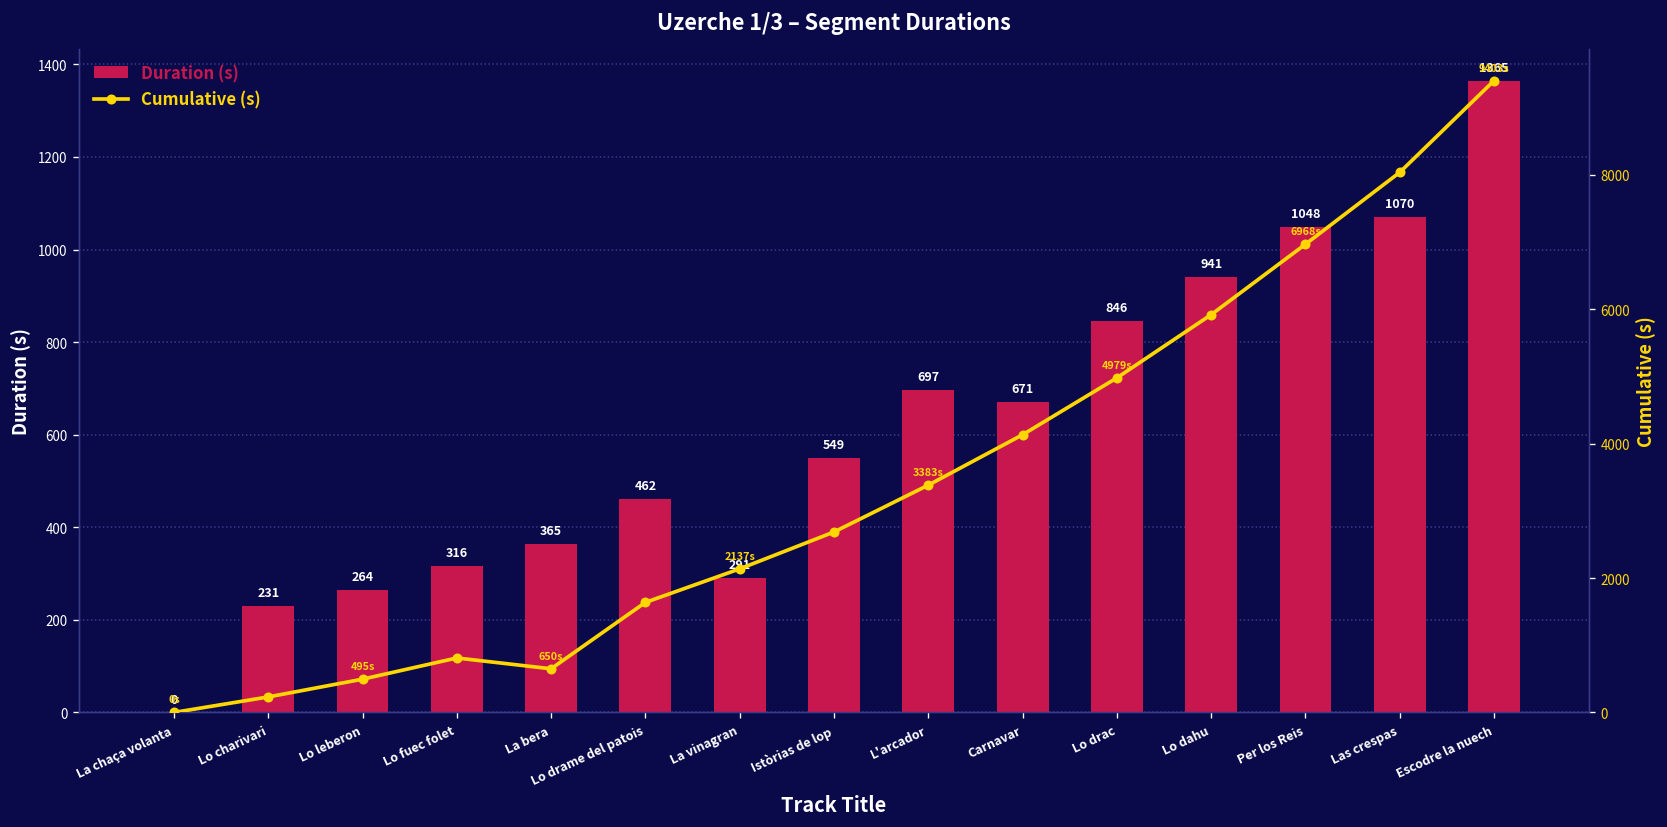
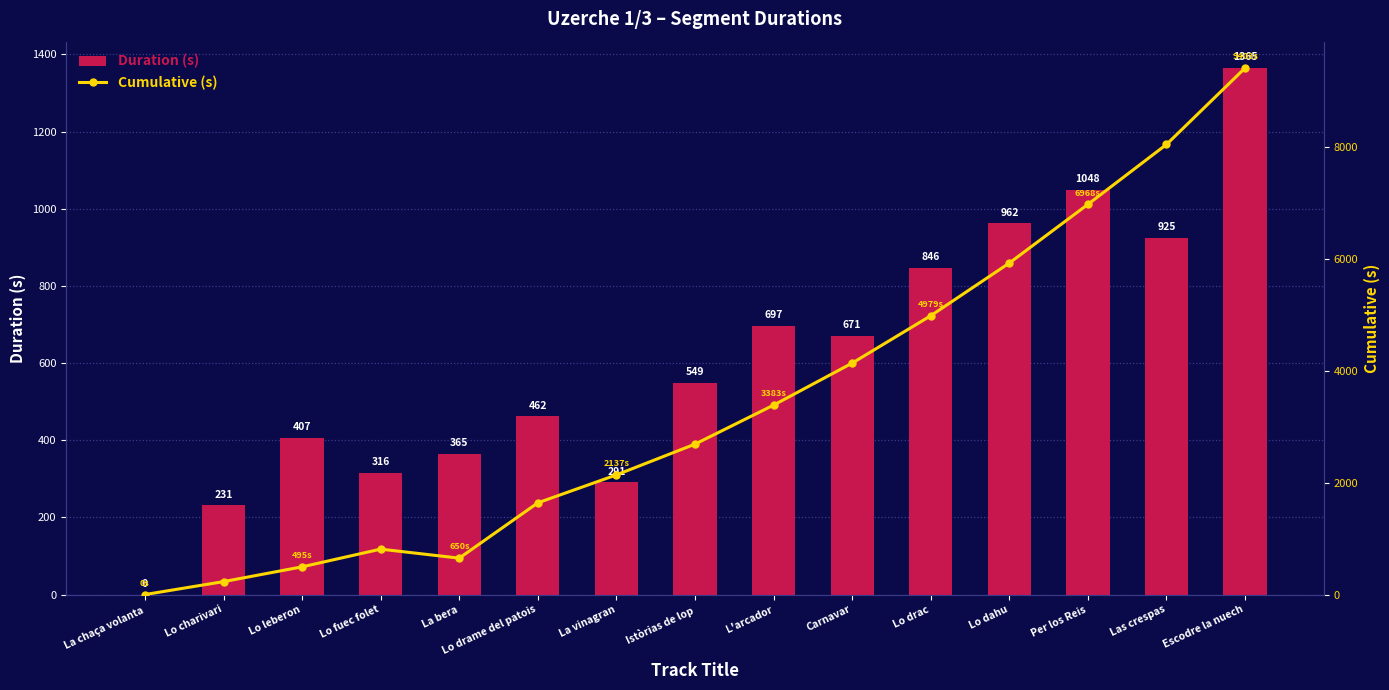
  {
    "Duration (s)": {
      "Lo charivari": "231",
-     "Lo leberon": "264",
+     "Lo leberon": "407",
      "Lo fuec folet": "316",
      "La bera": "365",
      "Lo drame del patois": "462",
      "Istòrias de lop": "549",
      "L'arcador": "697",
      "Carnavar": "671",
      "Lo drac": "846",
-     "Lo dahu": "941",
+     "Lo dahu": "962",
      "Per los Reis": "1048",
-     "Las crespas": "1070"
+     "Las crespas": "925"
    },
    "Cumulative (s)": {
      "Lo leberon": "495s",
      "La bera": "650s",
      "La vinagran": "2137s",
      "L'arcador": "3383s",
      "Lo drac": "4979s",
      "Per los Reis": "6968s"
    }
  }
